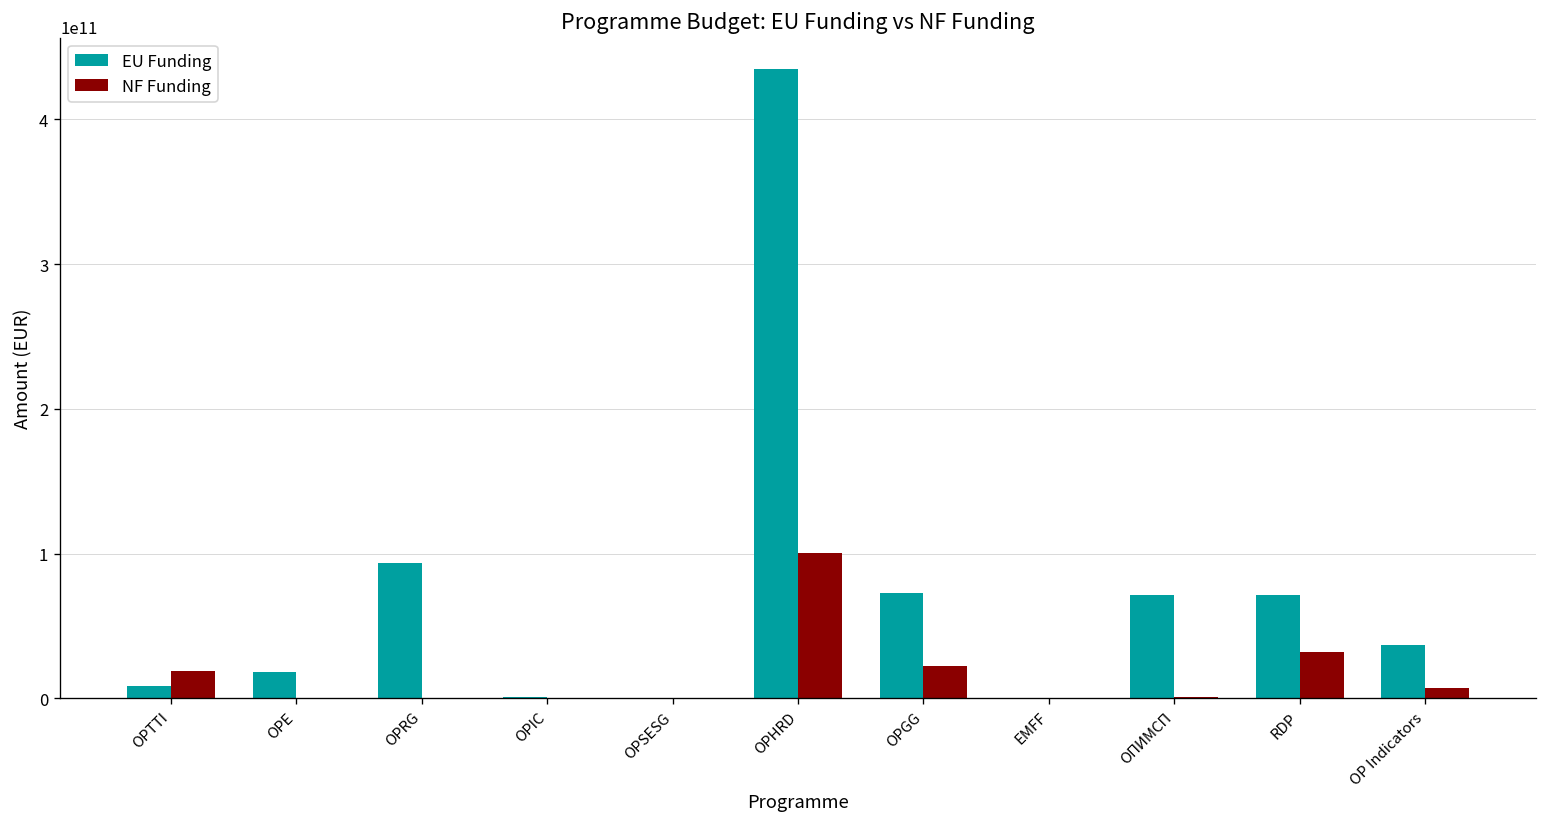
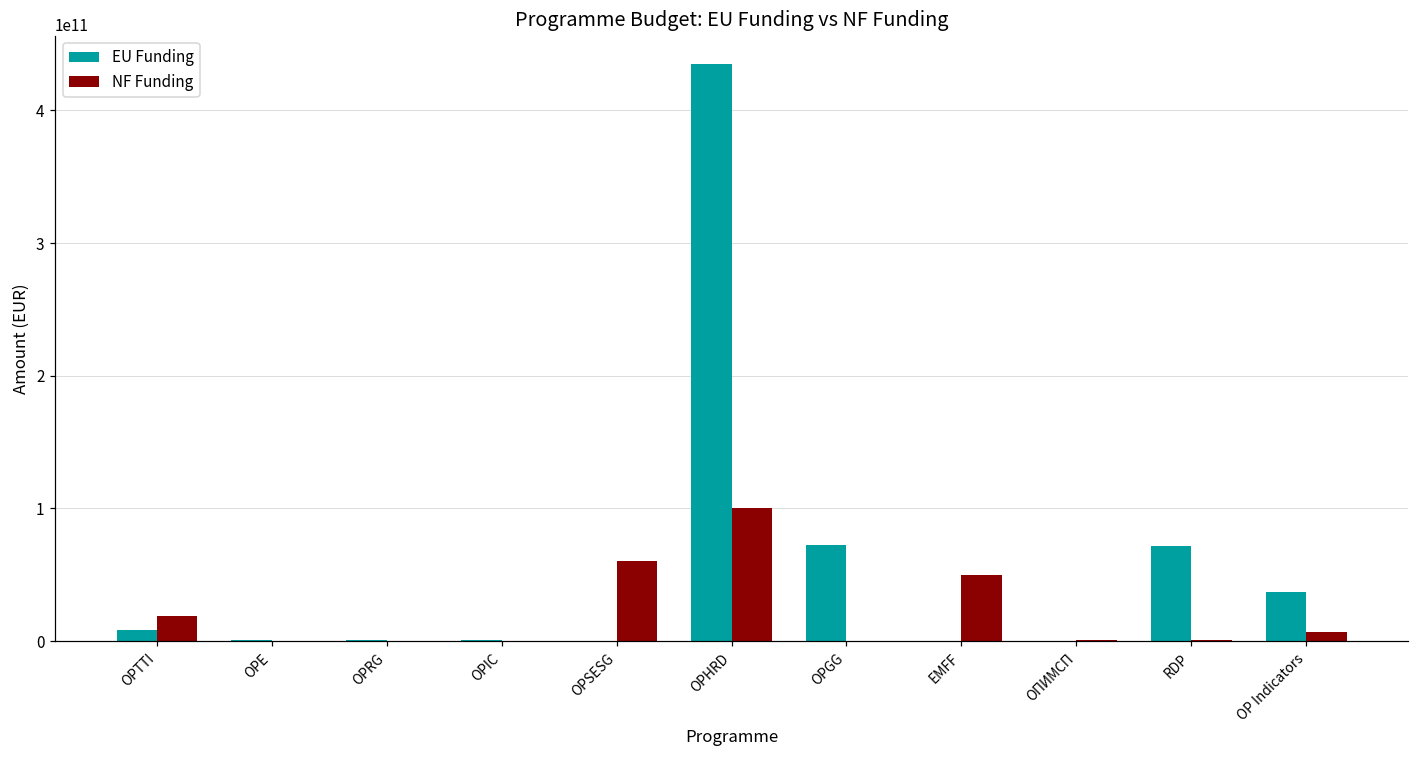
  {
    "EU Funding": {
      "OPTTI": 8000000000,
-     "OPE": 18000000000,
-     "OPRG": 94000000000,
+     "OPE": 1000000000,
+     "OPRG": 1000000000,
      "OPHRD": 435000000000,
      "OPGG": 73000000000,
-     "ОПИМСП": 71000000000,
+     "ОПИМСП": 0,
      "RDP": 72000000000,
      "OP Indicators": 37000000000
    },
    "NF Funding": {
      "OPTTI": 19000000000,
-     "OPSESG": 0,
+     "OPSESG": 60000000000,
      "OPHRD": 101000000000,
-     "OPGG": 23000000000,
-     "EMFF": 0,
-     "RDP": 32000000000,
+     "OPGG": 0,
+     "EMFF": 50000000000,
+     "RDP": 1000000000,
      "OP Indicators": 7000000000
    }
  }
